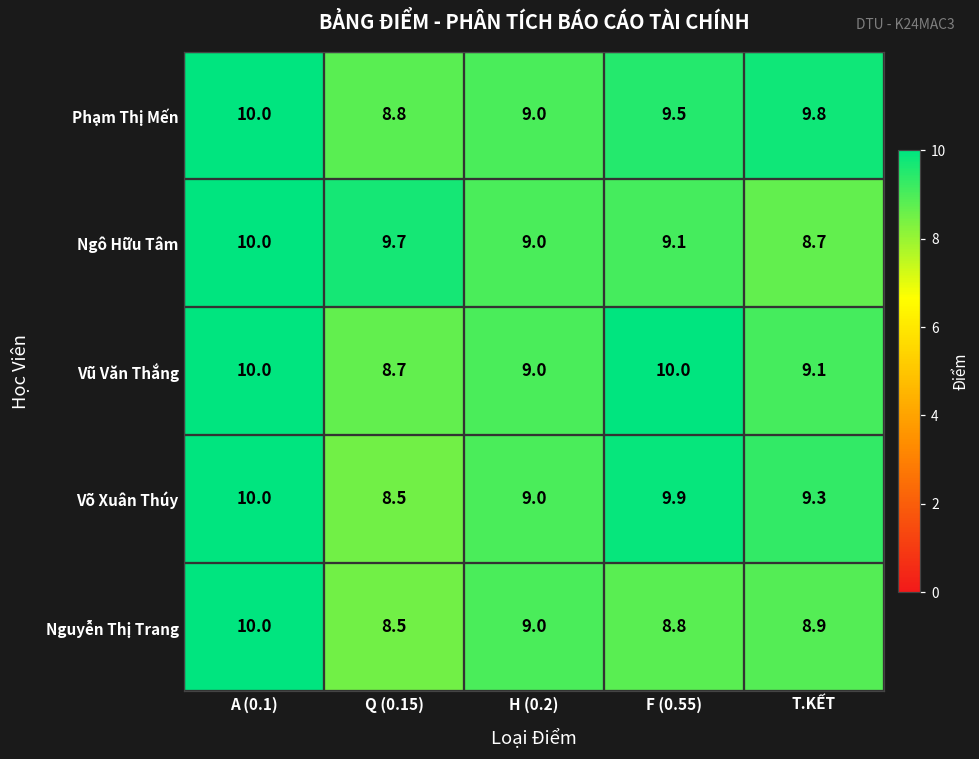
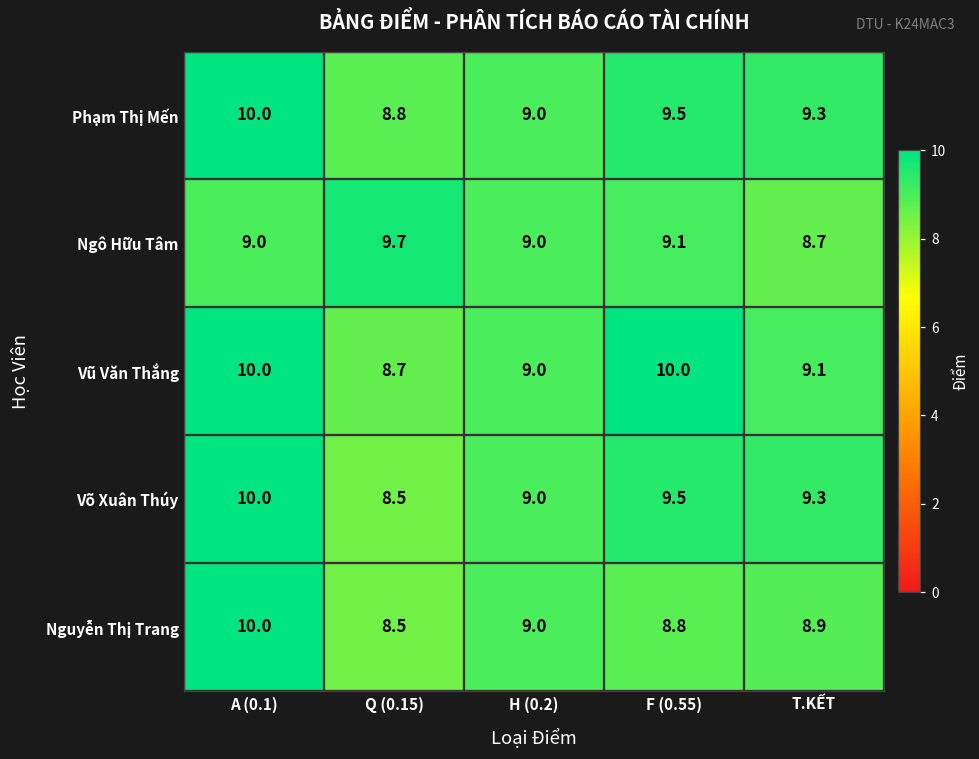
  {
    "Phạm Thị Mến": {
      "A (0.1)": 10.0,
      "Q (0.15)": 8.8,
      "H (0.2)": 9.0,
      "F (0.55)": 9.5,
-     "T.KẾT": 9.8
+     "T.KẾT": 9.3
    },
    "Ngô Hữu Tâm": {
-     "A (0.1)": 10.0,
+     "A (0.1)": 9.0,
      "Q (0.15)": 9.7,
      "H (0.2)": 9.0,
      "F (0.55)": 9.1,
      "T.KẾT": 8.7
    },
    "Vũ Văn Thắng": {
      "A (0.1)": 10.0,
      "Q (0.15)": 8.7,
      "H (0.2)": 9.0,
      "F (0.55)": 10.0,
      "T.KẾT": 9.1
    },
    "Võ Xuân Thúy": {
      "A (0.1)": 10.0,
      "Q (0.15)": 8.5,
      "H (0.2)": 9.0,
-     "F (0.55)": 9.9,
+     "F (0.55)": 9.5,
      "T.KẾT": 9.3
    },
    "Nguyễn Thị Trang": {
      "A (0.1)": 10.0,
      "Q (0.15)": 8.5,
      "H (0.2)": 9.0,
      "F (0.55)": 8.8,
      "T.KẾT": 8.9
    }
  }
